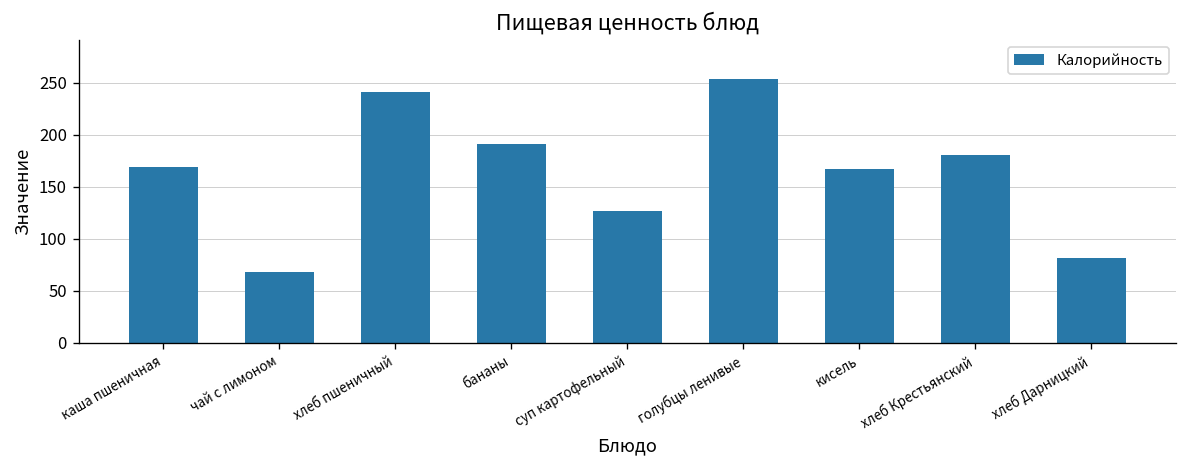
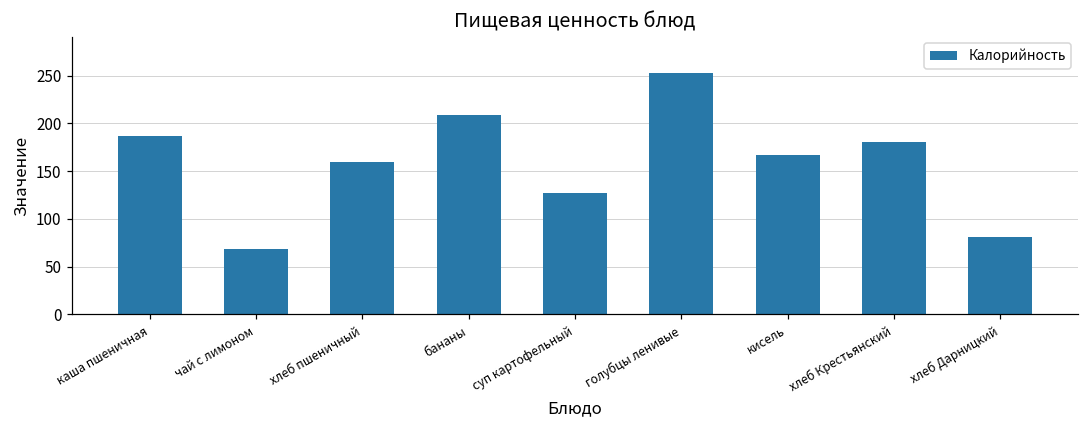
  {
-   "каша пшеничная": 170,
+   "каша пшеничная": 190,
    "чай с лимоном": 70,
-   "хлеб пшеничный": 240,
-   "бананы": 190,
+   "хлеб пшеничный": 160,
+   "бананы": 210,
    "суп картофельный": 130,
    "голубцы ленивые": 250,
    "кисель": 170,
    "хлеб Крестьянский": 180,
    "хлеб Дарницкий": 80
  }
